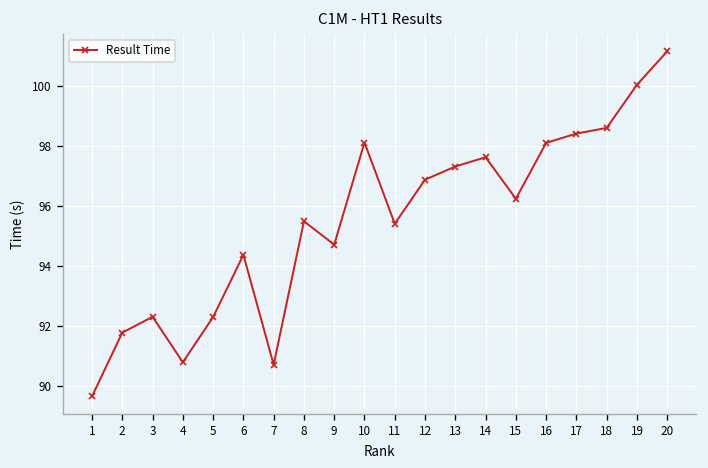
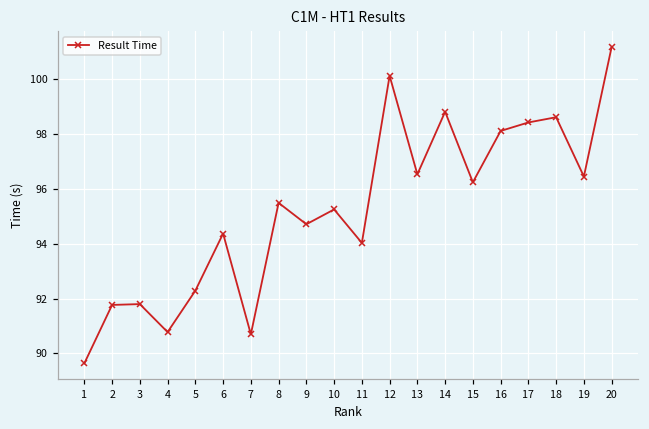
  {
    "1": 89.6,
    "2": 91.8,
-   "3": 92.3,
+   "3": 91.8,
    "4": 90.8,
    "5": 92.3,
    "6": 94.4,
    "7": 90.7,
    "8": 95.5,
    "9": 94.7,
-   "10": 98.1,
-   "11": 95.4,
-   "12": 96.9,
-   "13": 97.3,
-   "14": 97.6,
+   "10": 95.3,
+   "11": 94.0,
+   "12": 100.1,
+   "13": 96.5,
+   "14": 98.8,
    "15": 96.2,
    "16": 98.1,
    "17": 98.4,
    "18": 98.6,
-   "19": 100.1,
+   "19": 96.5,
    "20": 101.2
  }
